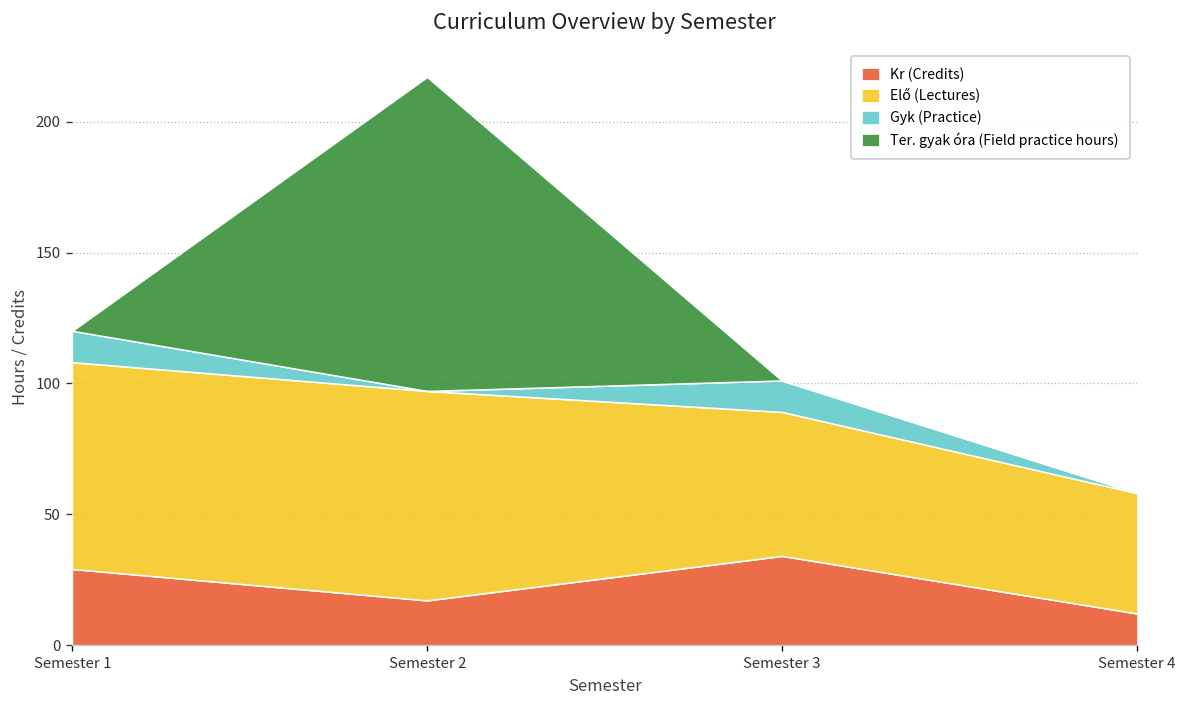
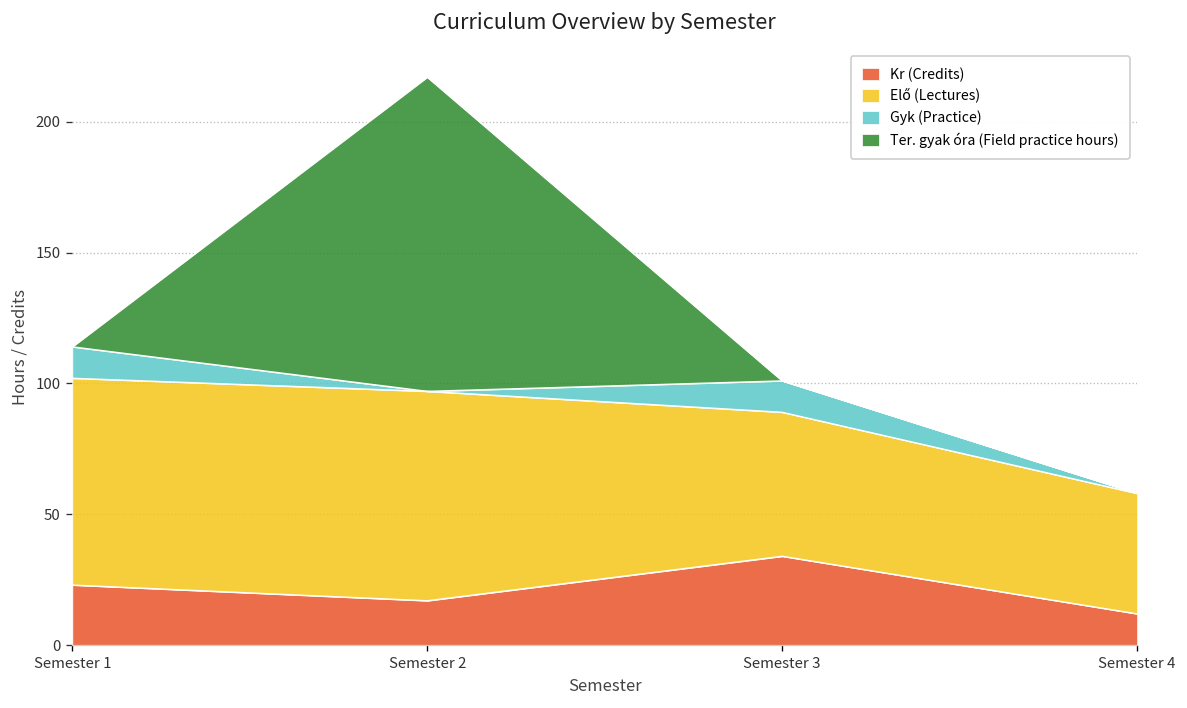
  {
    "Kr (Credits)": {
-     "Semester 1": 29,
+     "Semester 1": 23,
      "Semester 2": 17,
      "Semester 3": 34,
      "Semester 4": 12
    },
    "Elő (Lectures)": {
      "Semester 1": 79,
      "Semester 3": 55
    },
    "Ter. gyak óra (Field practice hours)": {
      "Semester 2": 120
    }
  }
